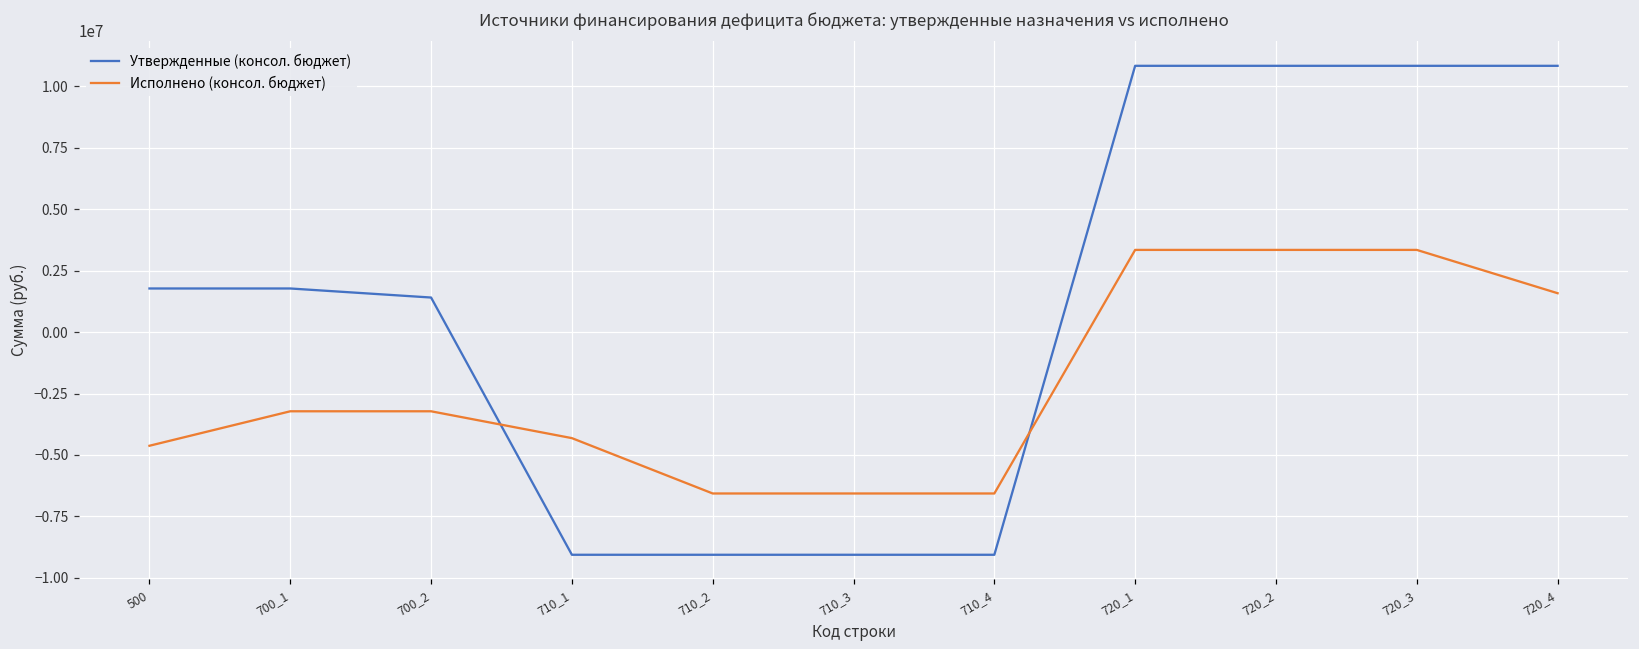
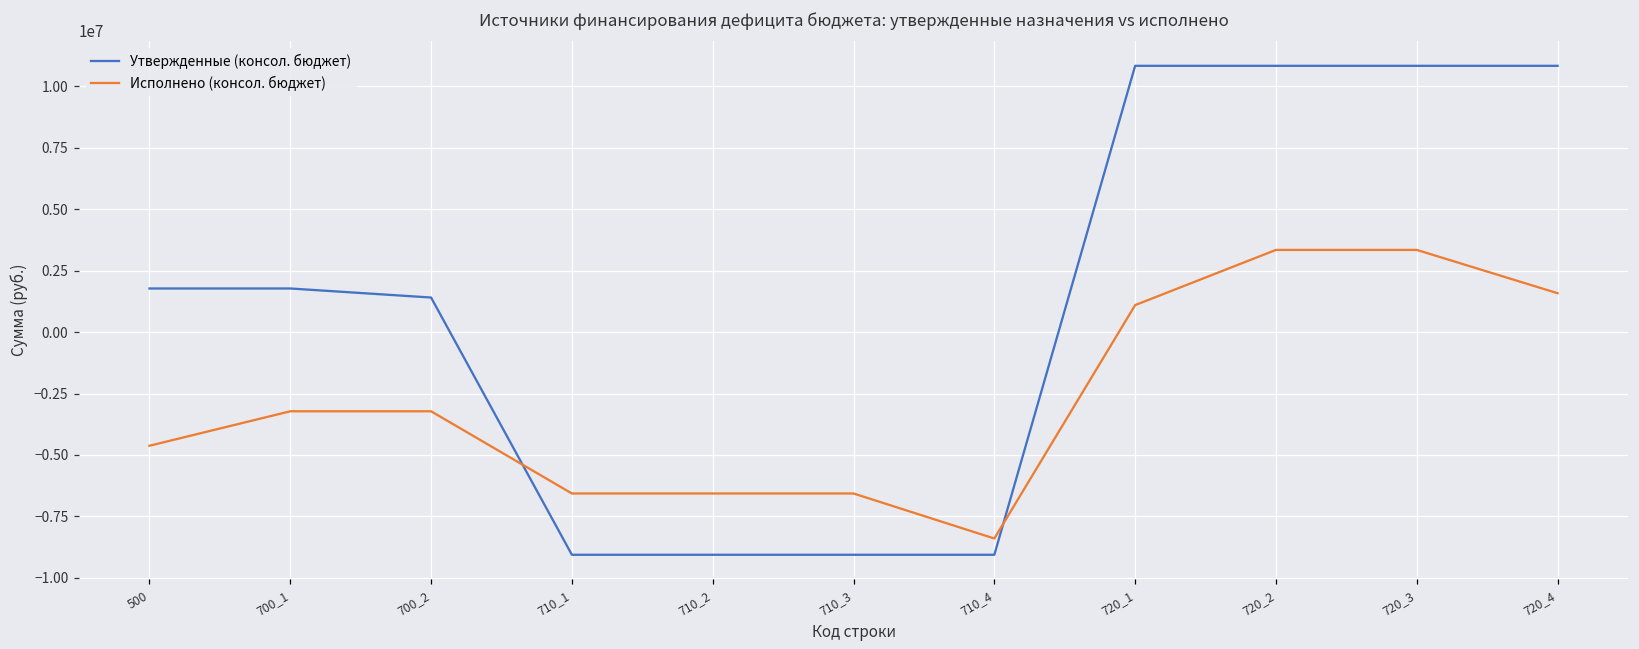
  {
    "Утвержденные (консол. бюджет)": {
      "500": 1800000,
      "700_1": 1800000,
      "700_2": 1400000,
      "710_1": -9100000,
      "710_2": -9100000,
      "710_3": -9100000,
      "710_4": -9100000,
      "720_1": 10800000,
      "720_2": 10800000,
      "720_3": 10800000,
      "720_4": 10800000
    },
    "Исполнено (консол. бюджет)": {
      "500": -4600000,
      "700_1": -3200000,
      "700_2": -3200000,
-     "710_1": -4300000,
+     "710_1": -6600000,
      "710_2": -6600000,
      "710_3": -6600000,
-     "710_4": -6600000,
-     "720_1": 3300000,
+     "710_4": -8400000,
+     "720_1": 1100000,
      "720_2": 3300000,
      "720_3": 3300000,
      "720_4": 1600000
    }
  }
